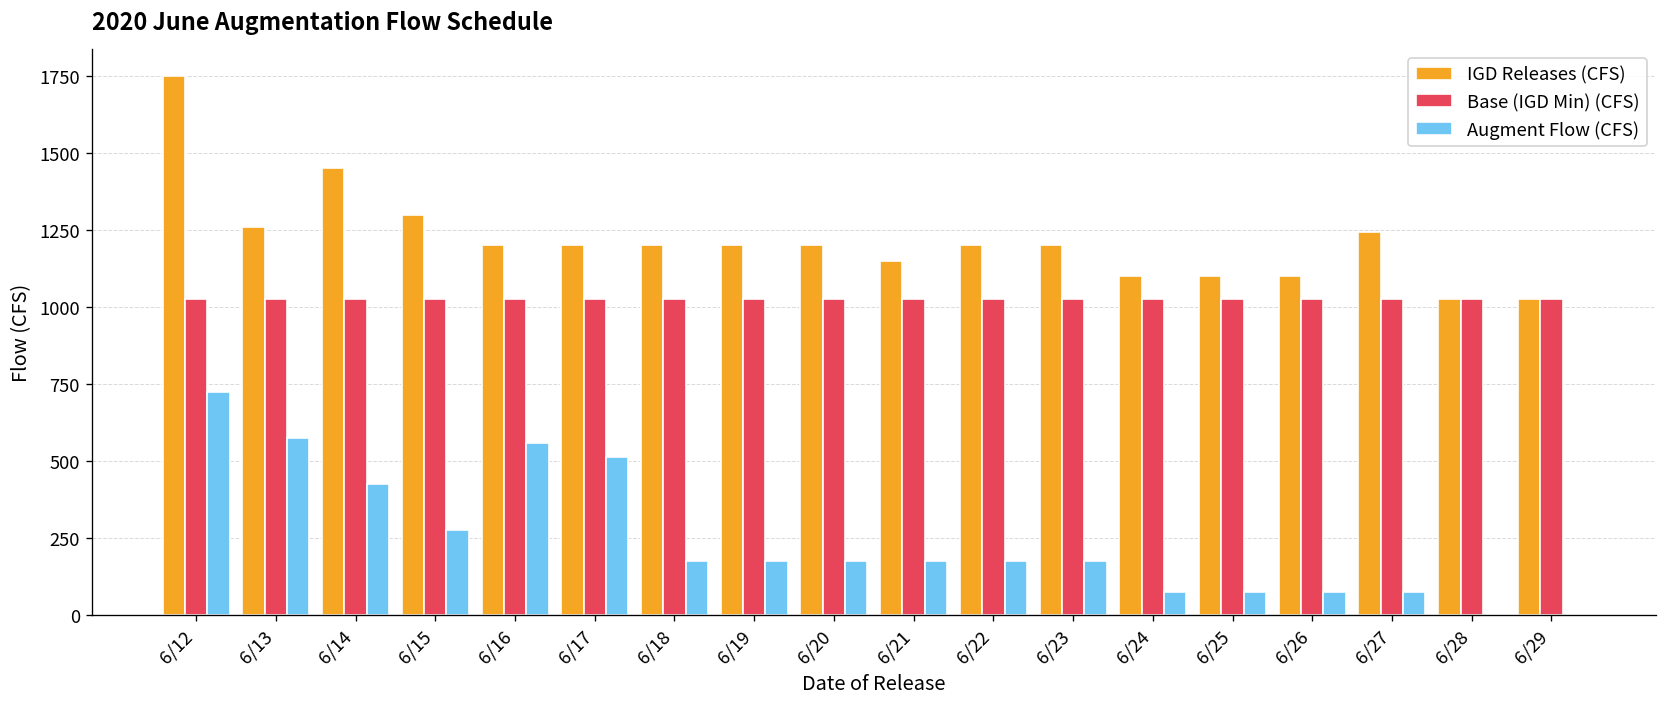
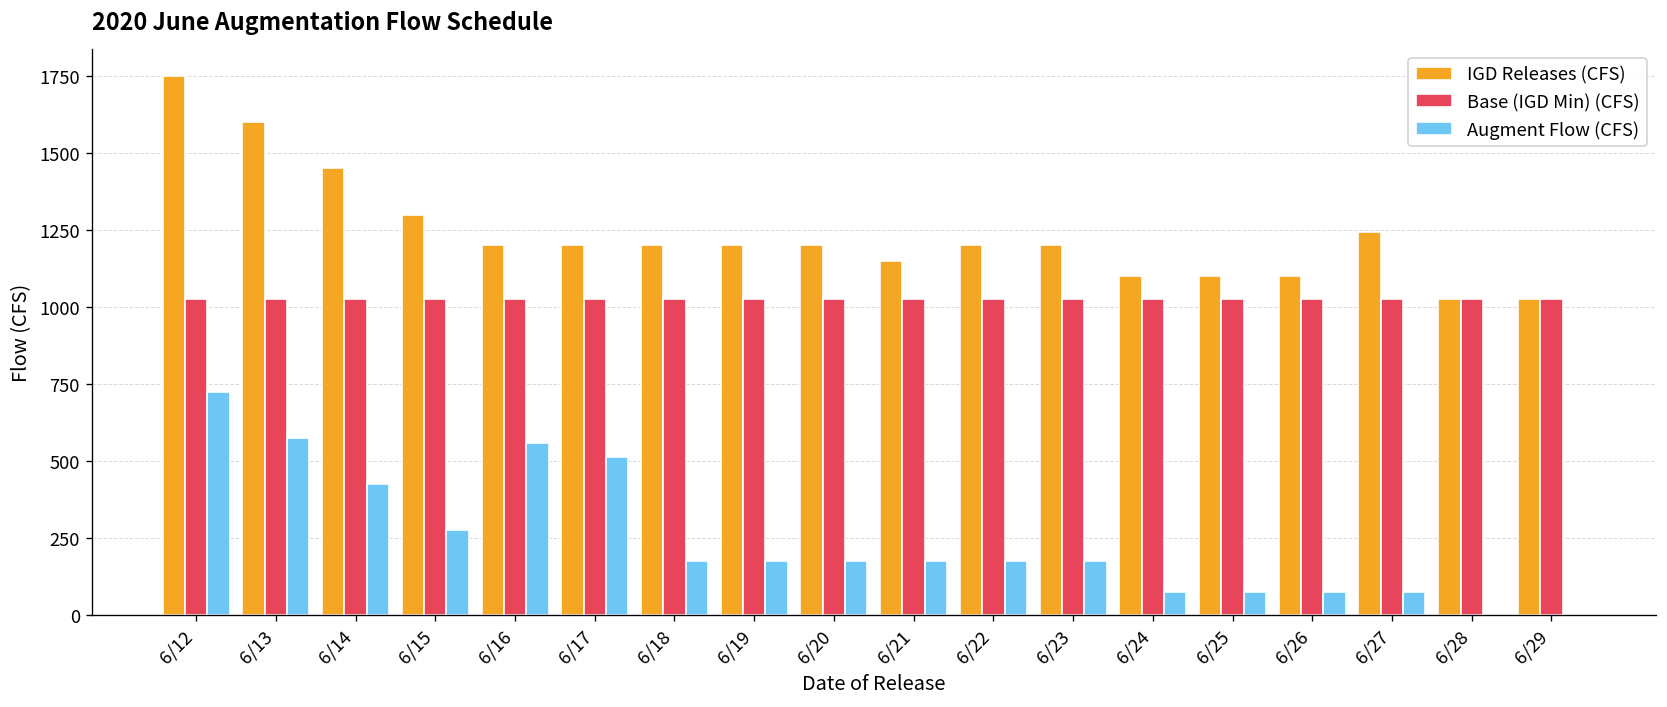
  {
    "IGD Releases (CFS)": {
      "6/12": 1750,
-     "6/13": 1260,
+     "6/13": 1600,
      "6/14": 1450,
      "6/15": 1300,
      "6/16": 1200,
      "6/17": 1200,
      "6/18": 1200,
      "6/19": 1200,
      "6/20": 1200,
      "6/21": 1150,
      "6/22": 1200,
      "6/23": 1200,
      "6/24": 1100,
      "6/25": 1100,
      "6/26": 1100,
      "6/27": 1240,
      "6/28": 1030,
      "6/29": 1030
    },
    "Base (IGD Min) (CFS)": {
      "6/12": 1030,
      "6/13": 1030,
      "6/14": 1030,
      "6/15": 1030,
      "6/16": 1030,
      "6/17": 1030,
      "6/18": 1030,
      "6/19": 1030,
      "6/20": 1030,
      "6/21": 1030,
      "6/22": 1030,
      "6/23": 1030,
      "6/24": 1030,
      "6/25": 1030,
      "6/26": 1030,
      "6/27": 1030,
      "6/28": 1030,
      "6/29": 1030
    },
    "Augment Flow (CFS)": {
      "6/12": 730,
      "6/13": 580,
      "6/14": 430,
      "6/15": 280,
      "6/16": 560,
      "6/17": 510,
      "6/18": 180,
      "6/19": 180,
      "6/20": 180,
      "6/21": 180,
      "6/22": 180,
      "6/23": 180,
      "6/24": 80,
      "6/25": 80,
      "6/26": 80,
      "6/27": 80,
      "6/28": 0,
      "6/29": 0
    }
  }
